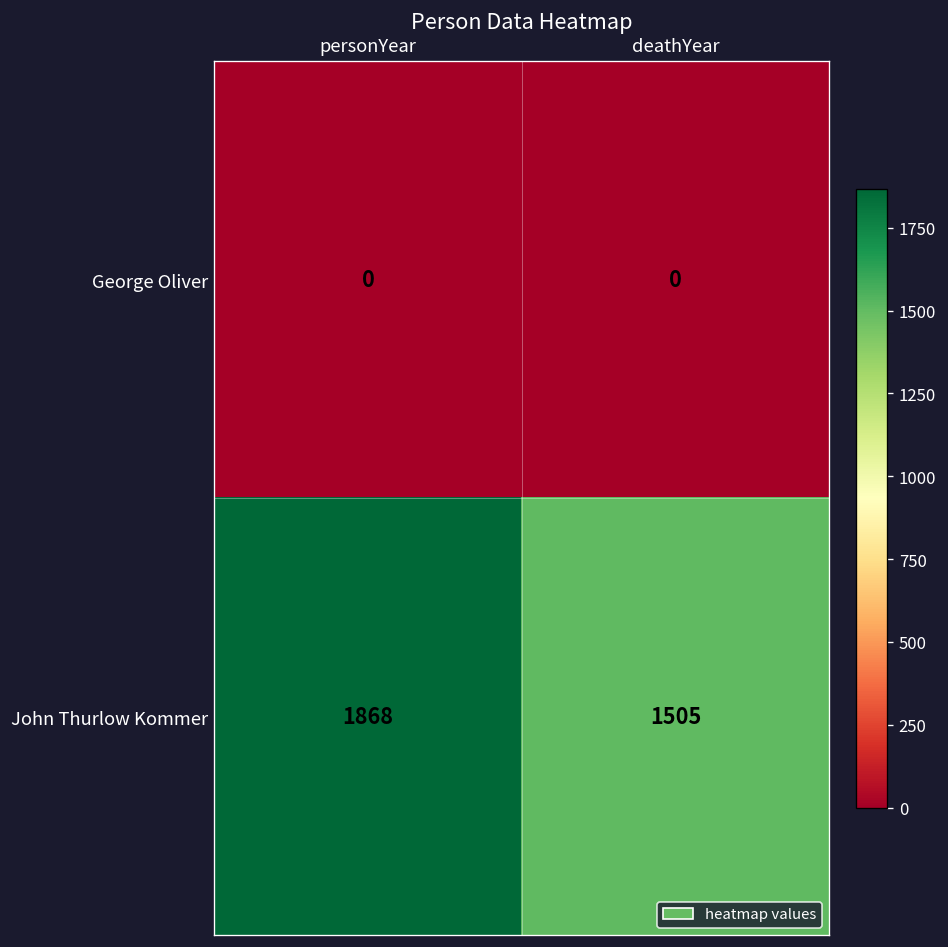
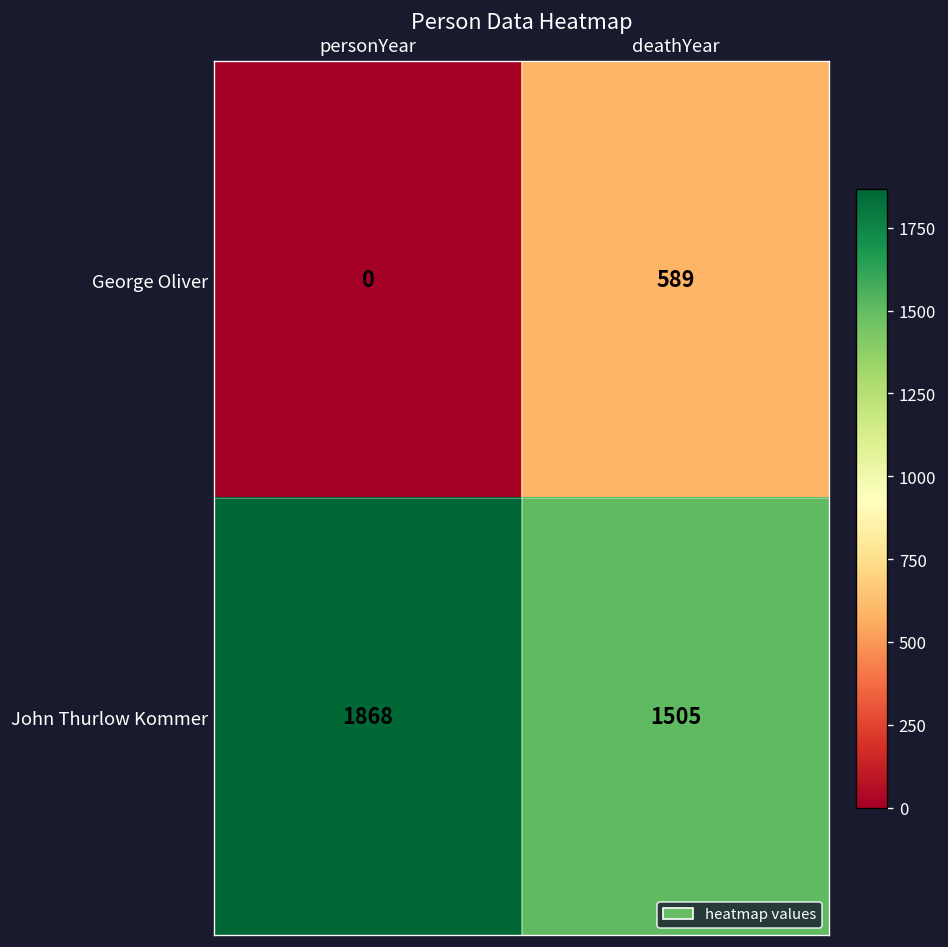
  {
    "George Oliver": {
      "personYear": 0,
-     "deathYear": 0
+     "deathYear": 589
    },
    "John Thurlow Kommer": {
      "personYear": 1868,
      "deathYear": 1505
    }
  }
